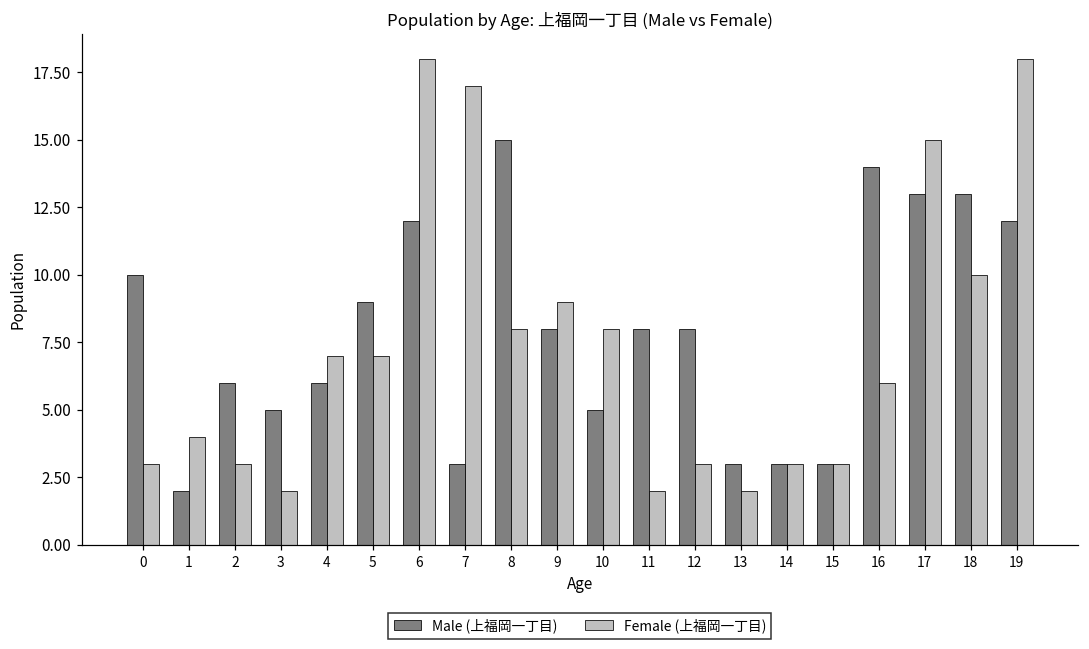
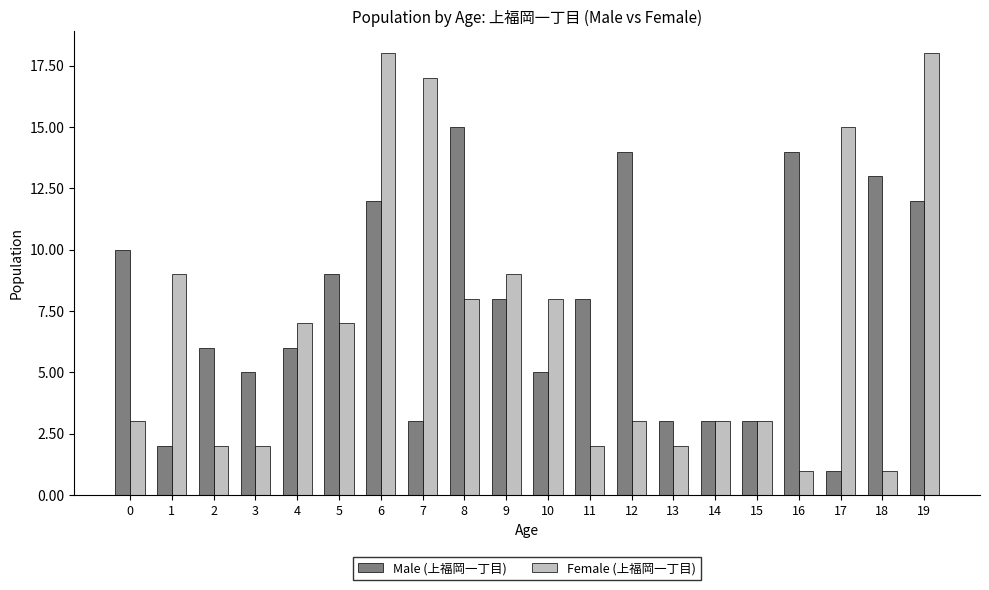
  {
    "Male (上福岡一丁目)": {
      "0": 10,
      "1": 2,
      "2": 6,
      "3": 5,
      "4": 6,
      "5": 9,
      "6": 12,
      "7": 3,
      "8": 15,
      "9": 8,
      "10": 5,
      "11": 8,
-     "12": 8,
+     "12": 14,
      "13": 3,
      "14": 3,
      "15": 3,
      "16": 14,
-     "17": 13,
+     "17": 1,
      "18": 13,
      "19": 12
    },
    "Female (上福岡一丁目)": {
      "0": 3,
-     "1": 4,
-     "2": 3,
+     "1": 9,
+     "2": 2,
      "3": 2,
      "4": 7,
      "5": 7,
      "6": 18,
      "7": 17,
      "8": 8,
      "9": 9,
      "10": 8,
      "11": 2,
      "12": 3,
      "13": 2,
      "14": 3,
      "15": 3,
-     "16": 6,
+     "16": 1,
      "17": 15,
-     "18": 10,
+     "18": 1,
      "19": 18
    }
  }
